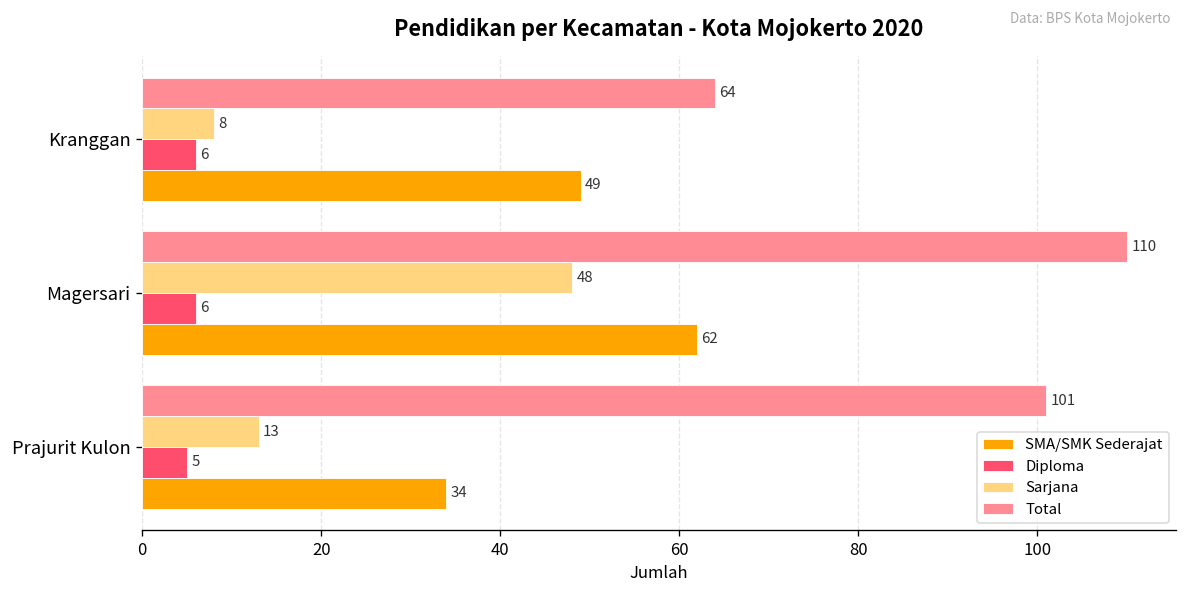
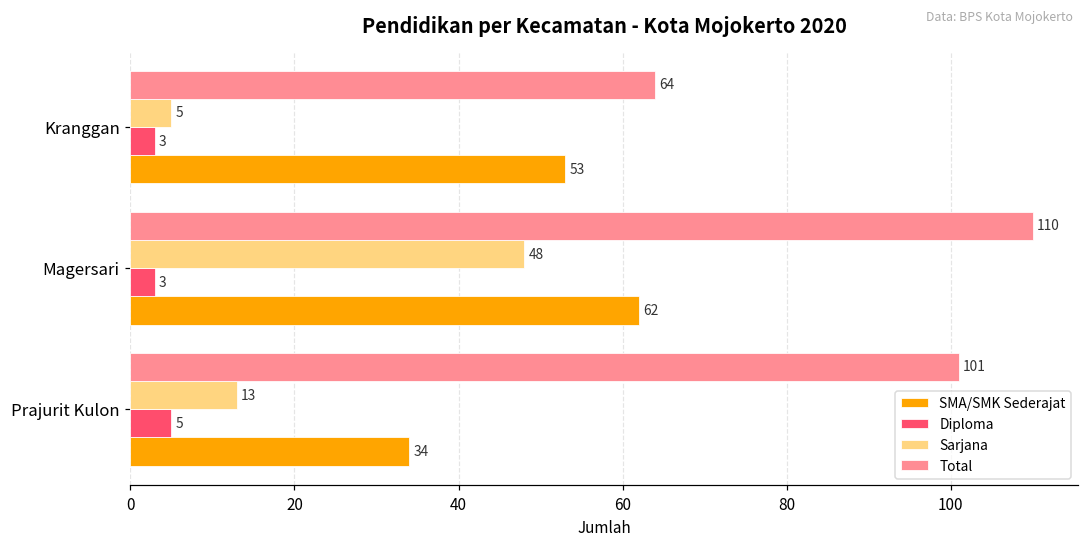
  {
    "SMA/SMK Sederajat": {
-     "Kranggan": 49,
+     "Kranggan": 53,
      "Magersari": 62,
      "Prajurit Kulon": 34
    },
    "Diploma": {
-     "Kranggan": 6,
-     "Magersari": 6,
+     "Kranggan": 3,
+     "Magersari": 3,
      "Prajurit Kulon": 5
    },
    "Sarjana": {
-     "Kranggan": 8,
+     "Kranggan": 5,
      "Magersari": 48,
      "Prajurit Kulon": 13
    },
    "Total": {
      "Kranggan": 64,
      "Magersari": 110,
      "Prajurit Kulon": 101
    }
  }
